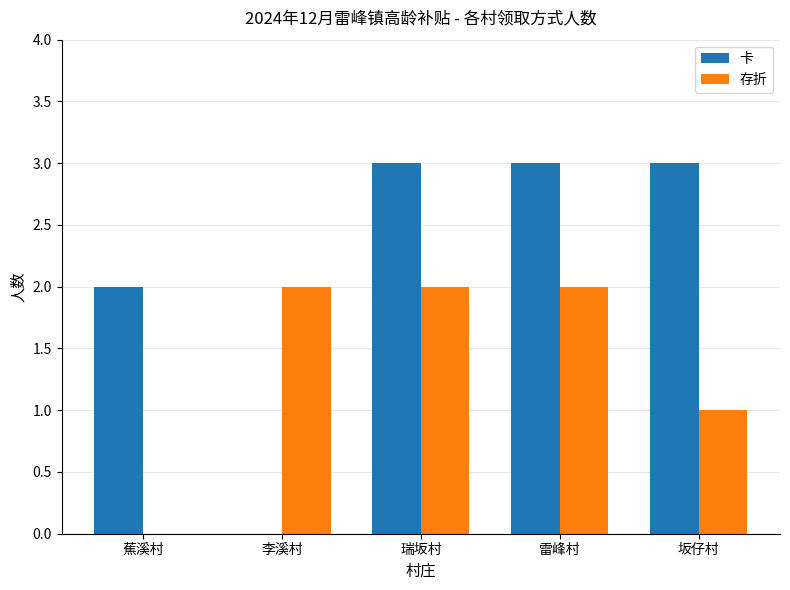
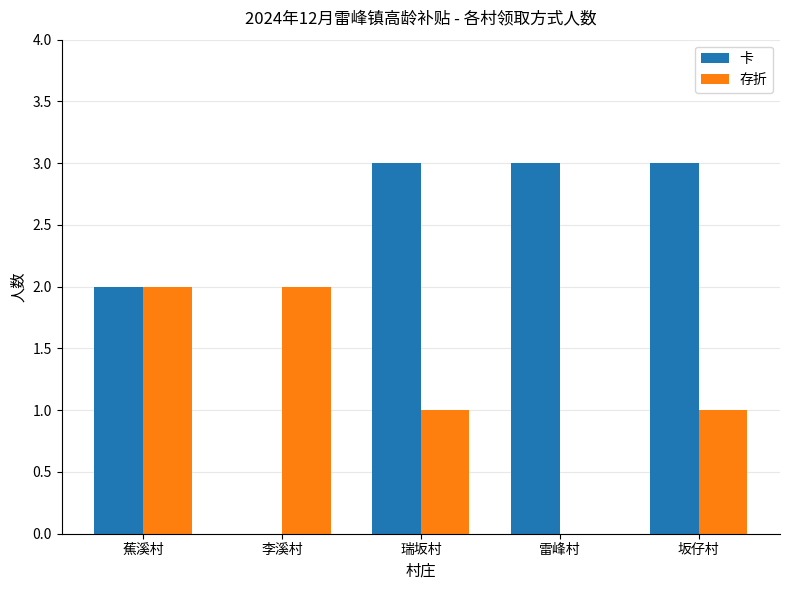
  {
    "卡": {
      "蕉溪村": 2,
      "李溪村": 0,
      "瑞坂村": 3,
      "雷峰村": 3,
      "坂仔村": 3
    },
    "存折": {
-     "蕉溪村": 0,
+     "蕉溪村": 2,
      "李溪村": 2,
-     "瑞坂村": 2,
-     "雷峰村": 2,
+     "瑞坂村": 1,
+     "雷峰村": 0,
      "坂仔村": 1
    }
  }
